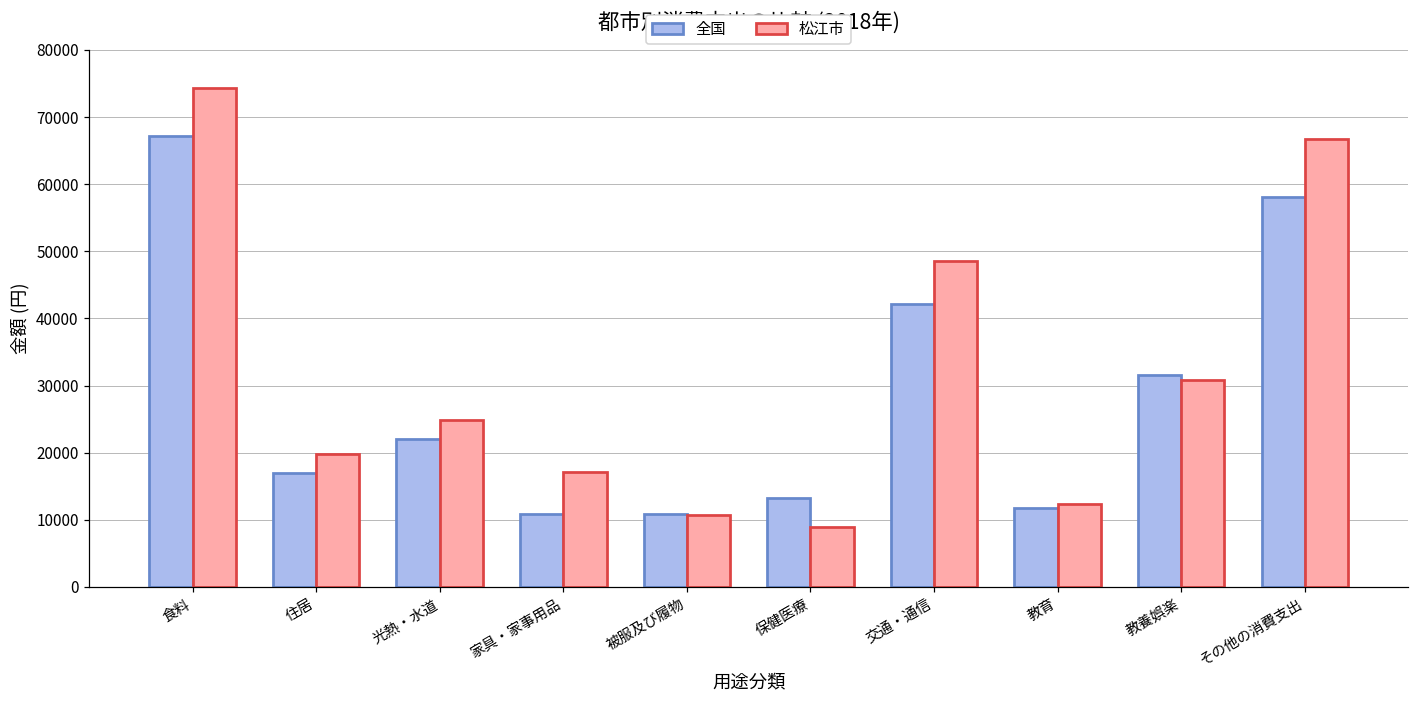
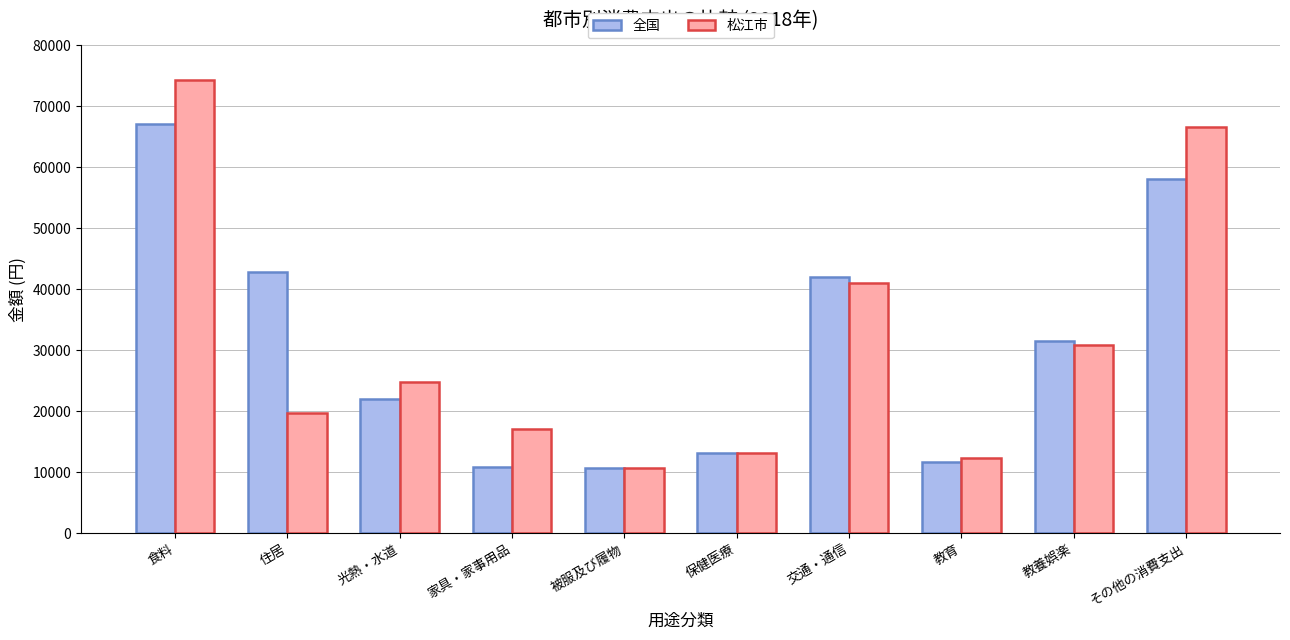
  {
    "全国": {
      "食料": 67000,
-     "住居": 17000,
+     "住居": 43000,
      "光熱・水道": 22000,
      "家具・家事用品": 11000,
      "被服及び履物": 11000,
      "保健医療": 13000,
      "交通・通信": 42000,
      "教育": 12000,
      "教養娯楽": 32000,
      "その他の消費支出": 58000
    },
    "松江市": {
      "食料": 74000,
      "住居": 20000,
      "光熱・水道": 25000,
      "家具・家事用品": 17000,
      "被服及び履物": 11000,
-     "保健医療": 9000,
-     "交通・通信": 49000,
+     "保健医療": 13000,
+     "交通・通信": 41000,
      "教育": 12000,
      "教養娯楽": 31000,
      "その他の消費支出": 67000
    }
  }
